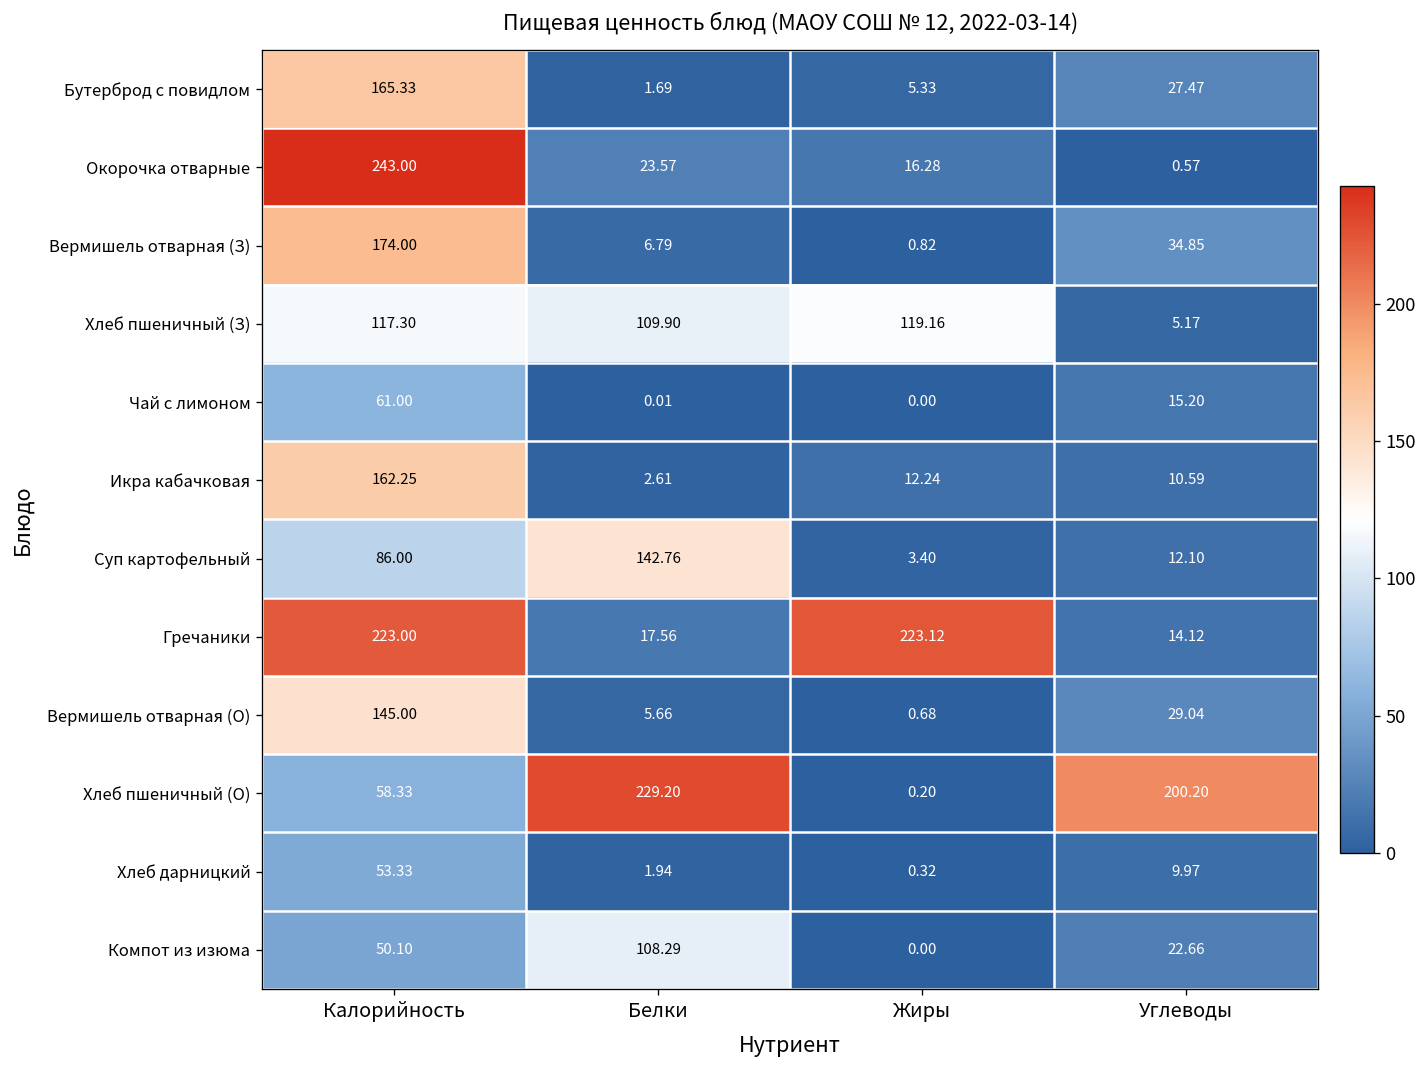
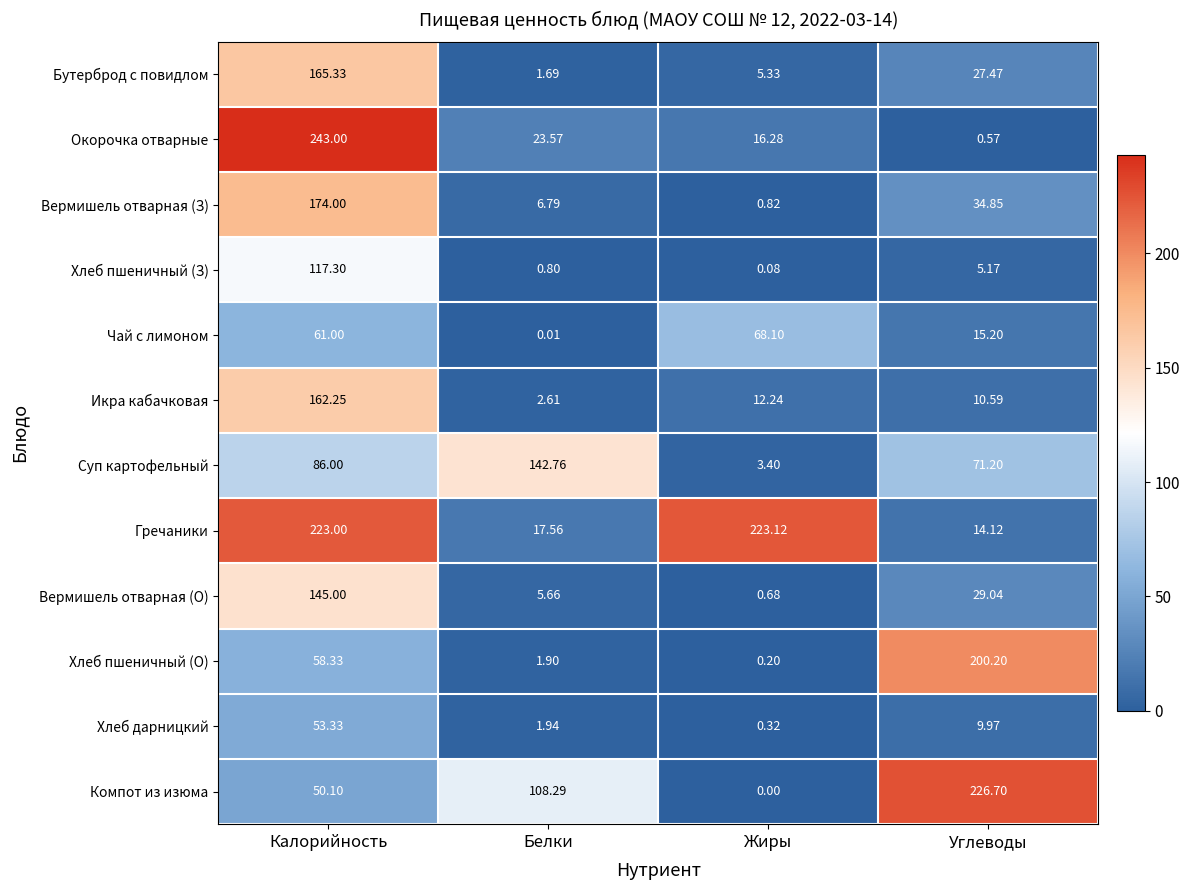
  {
    "Бутерброд с повидлом": {
      "Калорийность": 165.33,
      "Белки": 1.69,
      "Жиры": 5.33,
      "Углеводы": 27.47
    },
    "Окорочка отварные": {
      "Калорийность": 243.00,
      "Белки": 23.57,
      "Жиры": 16.28,
      "Углеводы": 0.57
    },
    "Вермишель отварная (З)": {
      "Калорийность": 174.00,
      "Белки": 6.79,
      "Жиры": 0.82,
      "Углеводы": 34.85
    },
    "Хлеб пшеничный (З)": {
      "Калорийность": 117.30,
-     "Белки": 109.90,
-     "Жиры": 119.16,
+     "Белки": 0.80,
+     "Жиры": 0.08,
      "Углеводы": 5.17
    },
    "Чай с лимоном": {
      "Калорийность": 61.00,
      "Белки": 0.01,
-     "Жиры": 0.00,
+     "Жиры": 68.10,
      "Углеводы": 15.20
    },
    "Икра кабачковая": {
      "Калорийность": 162.25,
      "Белки": 2.61,
      "Жиры": 12.24,
      "Углеводы": 10.59
    },
    "Суп картофельный": {
      "Калорийность": 86.00,
      "Белки": 142.76,
      "Жиры": 3.40,
-     "Углеводы": 12.10
+     "Углеводы": 71.20
    },
    "Гречаники": {
      "Калорийность": 223.00,
      "Белки": 17.56,
      "Жиры": 223.12,
      "Углеводы": 14.12
    },
    "Вермишель отварная (О)": {
      "Калорийность": 145.00,
      "Белки": 5.66,
      "Жиры": 0.68,
      "Углеводы": 29.04
    },
    "Хлеб пшеничный (О)": {
      "Калорийность": 58.33,
-     "Белки": 229.20,
+     "Белки": 1.90,
      "Жиры": 0.20,
      "Углеводы": 200.20
    },
    "Хлеб дарницкий": {
      "Калорийность": 53.33,
      "Белки": 1.94,
      "Жиры": 0.32,
      "Углеводы": 9.97
    },
    "Компот из изюма": {
      "Калорийность": 50.10,
      "Белки": 108.29,
      "Жиры": 0.00,
-     "Углеводы": 22.66
+     "Углеводы": 226.70
    }
  }
